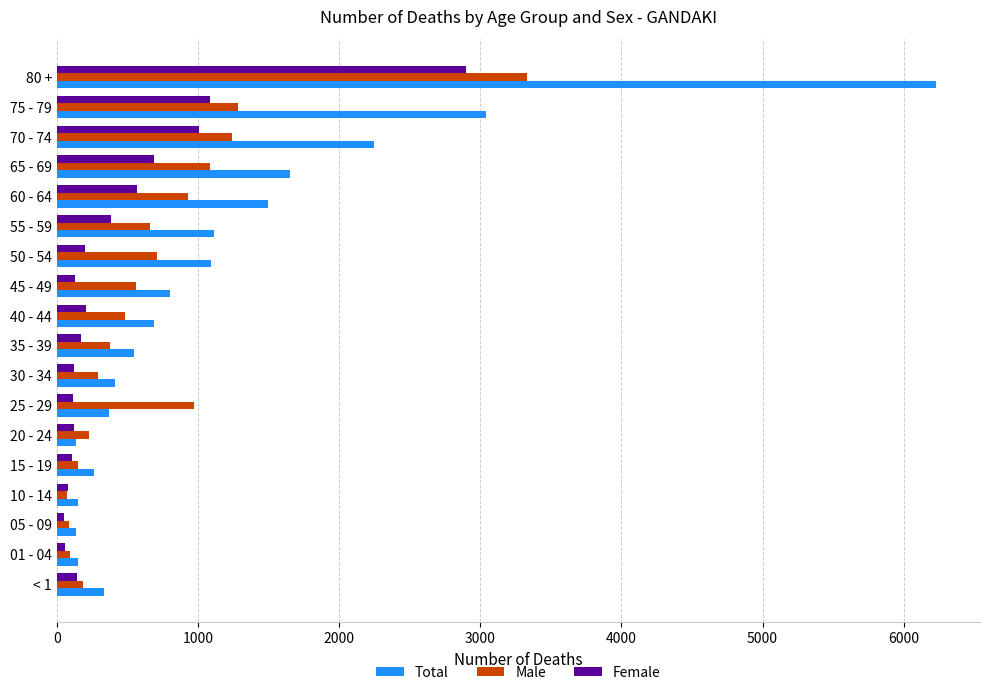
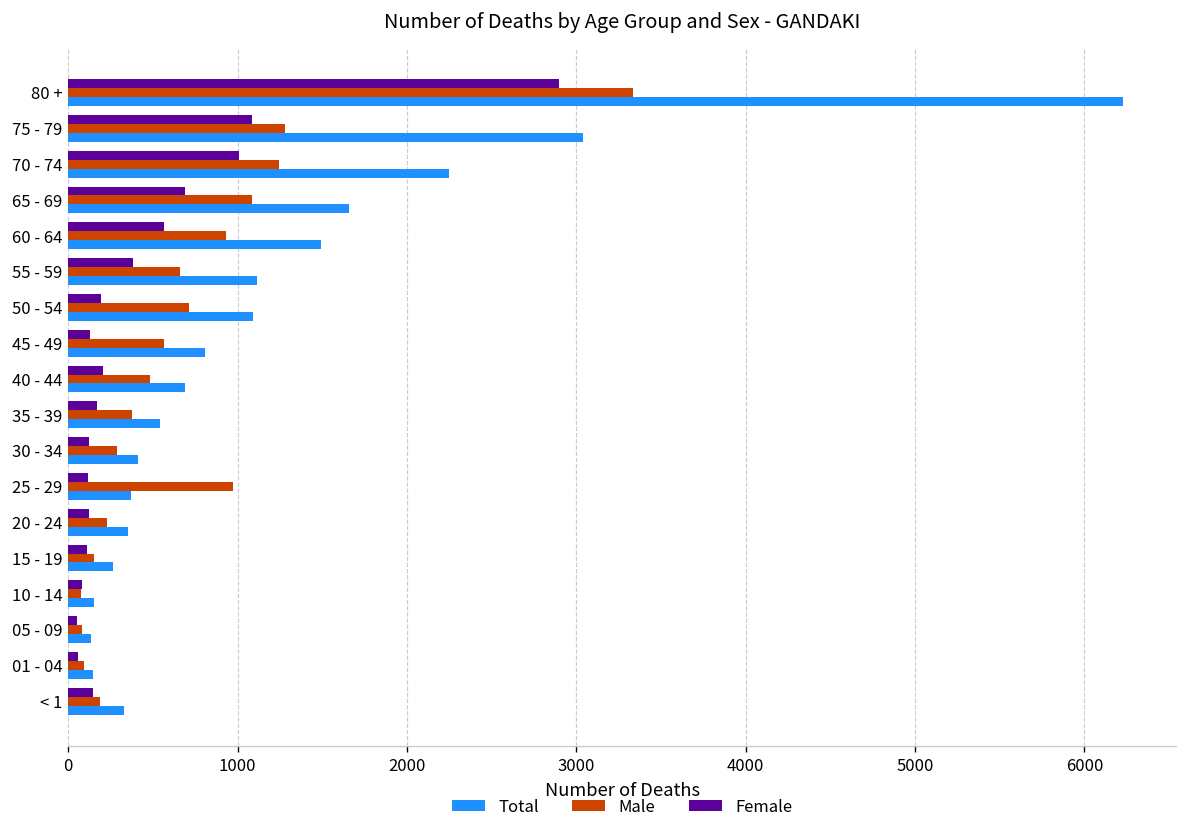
  {
    "Total": {
      "80 +": 6230,
      "75 - 79": 3040,
      "70 - 74": 2250,
      "65 - 69": 1660,
      "60 - 64": 1500,
      "55 - 59": 1110,
      "50 - 54": 1090,
      "45 - 49": 810,
      "40 - 44": 690,
      "35 - 39": 540,
      "30 - 34": 410,
      "25 - 29": 370,
-     "20 - 24": 140,
+     "20 - 24": 350,
      "15 - 19": 260,
      "10 - 14": 150,
      "05 - 09": 130,
      "01 - 04": 150,
      "< 1": 330
    },
    "Male": {
      "80 +": 3330,
      "75 - 79": 1280,
      "70 - 74": 1240,
      "65 - 69": 1090,
      "60 - 64": 930,
      "55 - 59": 660,
      "50 - 54": 710,
      "45 - 49": 560,
      "40 - 44": 480,
      "35 - 39": 380,
      "30 - 34": 290,
      "25 - 29": 970,
      "20 - 24": 230,
      "15 - 19": 150,
      "10 - 14": 70,
      "05 - 09": 80,
      "01 - 04": 90,
      "< 1": 190
    },
    "Female": {
      "80 +": 2900,
      "75 - 79": 1080,
      "70 - 74": 1010,
      "65 - 69": 690,
      "60 - 64": 570,
      "55 - 59": 380,
      "50 - 54": 200,
      "45 - 49": 130,
      "40 - 44": 200,
      "35 - 39": 170,
      "30 - 34": 120,
      "25 - 29": 120,
      "20 - 24": 120,
      "15 - 19": 110,
      "10 - 14": 80,
      "05 - 09": 50,
      "01 - 04": 60,
      "< 1": 150
    }
  }
